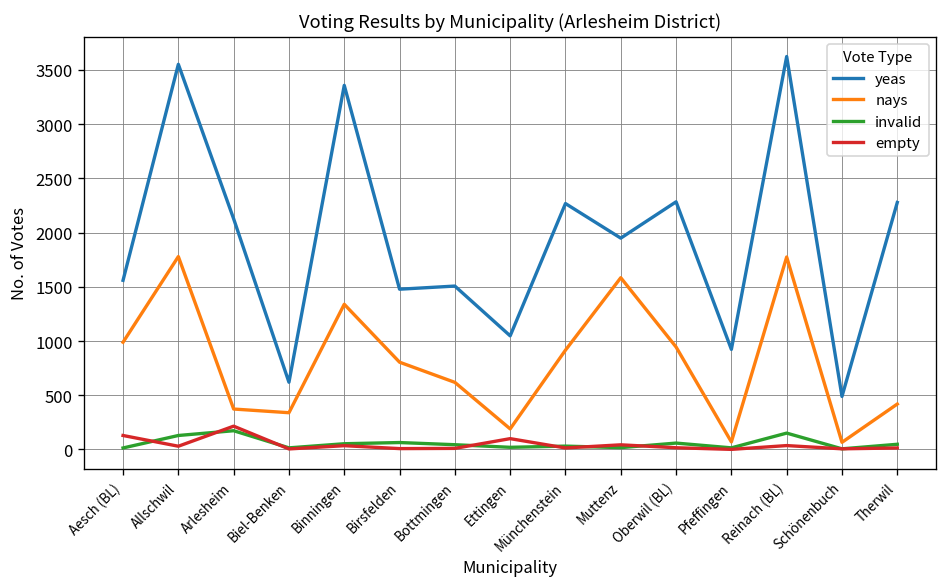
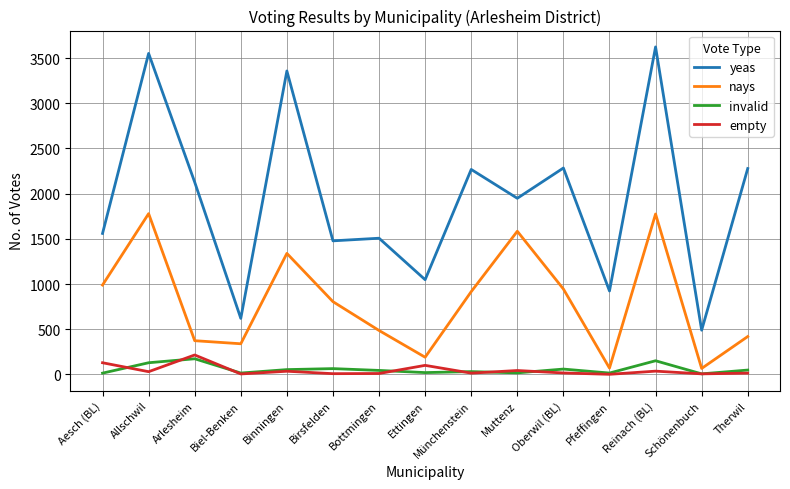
  {
    "yeas": {
      "Aesch (BL)": 1600,
      "Allschwil": 3600,
      "Arlesheim": 2100,
      "Biel-Benken": 600,
      "Binningen": 3400,
      "Birsfelden": 1500,
      "Bottmingen": 1500,
      "Ettingen": 1000,
      "Münchenstein": 2300,
      "Muttenz": 1900,
      "Oberwil (BL)": 2300,
      "Pfeffingen": 900,
      "Reinach (BL)": 3600,
      "Schönenbuch": 500,
      "Therwil": 2300
    },
    "nays": {
      "Aesch (BL)": 1000,
      "Allschwil": 1800,
      "Arlesheim": 400,
      "Biel-Benken": 300,
      "Binningen": 1300,
      "Birsfelden": 800,
-     "Bottmingen": 600,
+     "Bottmingen": 500,
      "Ettingen": 200,
      "Münchenstein": 900,
      "Muttenz": 1600,
      "Oberwil (BL)": 900,
      "Pfeffingen": 100,
      "Reinach (BL)": 1800,
      "Schönenbuch": 100,
      "Therwil": 400
    },
    "invalid": {
      "Aesch (BL)": 0,
      "Allschwil": 100,
      "Arlesheim": 200,
      "Birsfelden": 100,
      "Bottmingen": 0,
      "Ettingen": 0,
      "Oberwil (BL)": 100,
      "Reinach (BL)": 200,
      "Therwil": 0
    },
    "empty": {
      "Aesch (BL)": 100,
      "Allschwil": 0,
      "Arlesheim": 200,
      "Birsfelden": 0,
      "Bottmingen": 0,
      "Ettingen": 100,
      "Oberwil (BL)": 0,
      "Reinach (BL)": 0,
      "Therwil": 0
    }
  }
